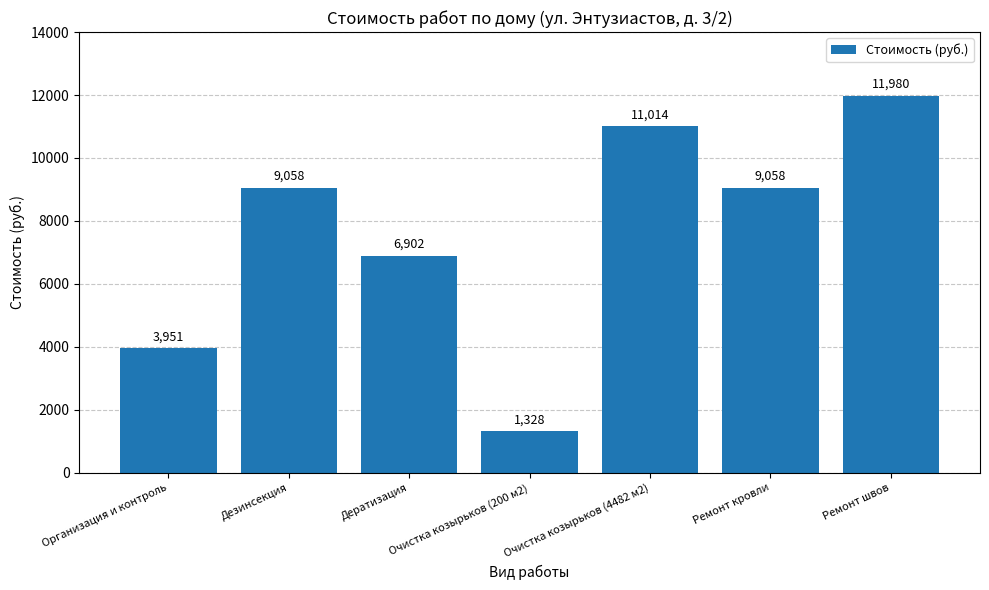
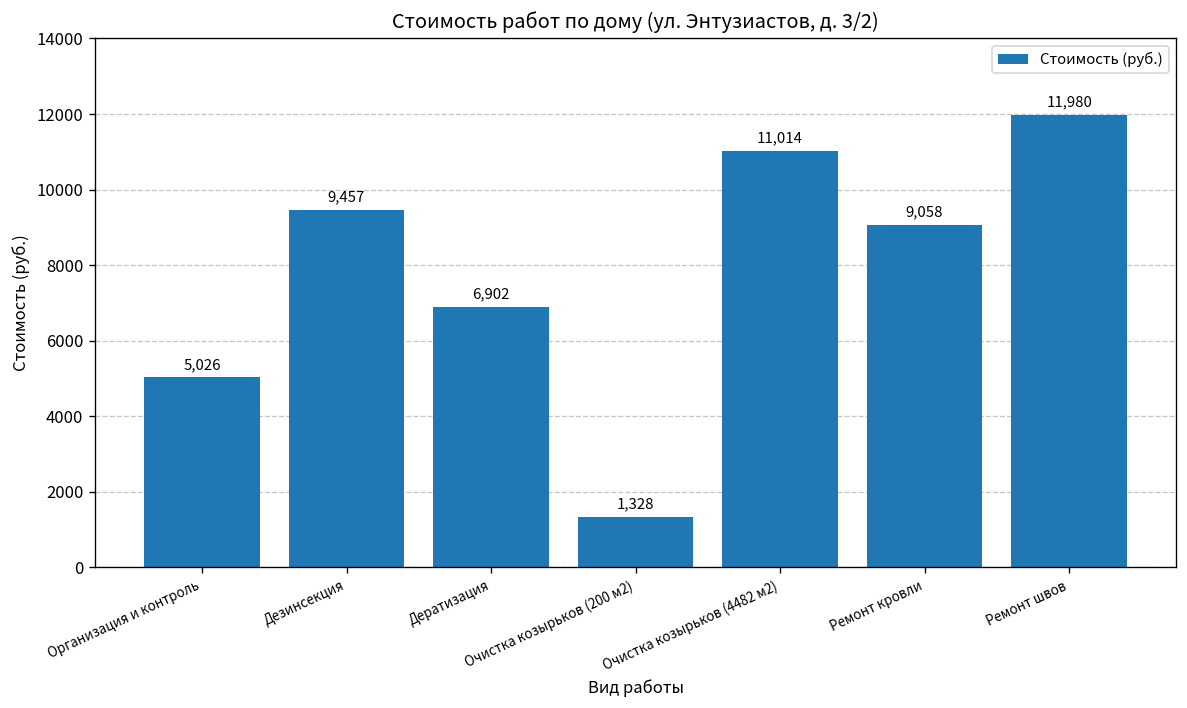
  {
-   "Организация и контроль": "3,951",
-   "Дезинсекция": "9,058",
+   "Организация и контроль": "5,026",
+   "Дезинсекция": "9,457",
    "Дератизация": "6,902",
    "Очистка козырьков (200 м2)": "1,328",
    "Очистка козырьков (4482 м2)": "11,014",
    "Ремонт кровли": "9,058",
    "Ремонт швов": "11,980"
  }
